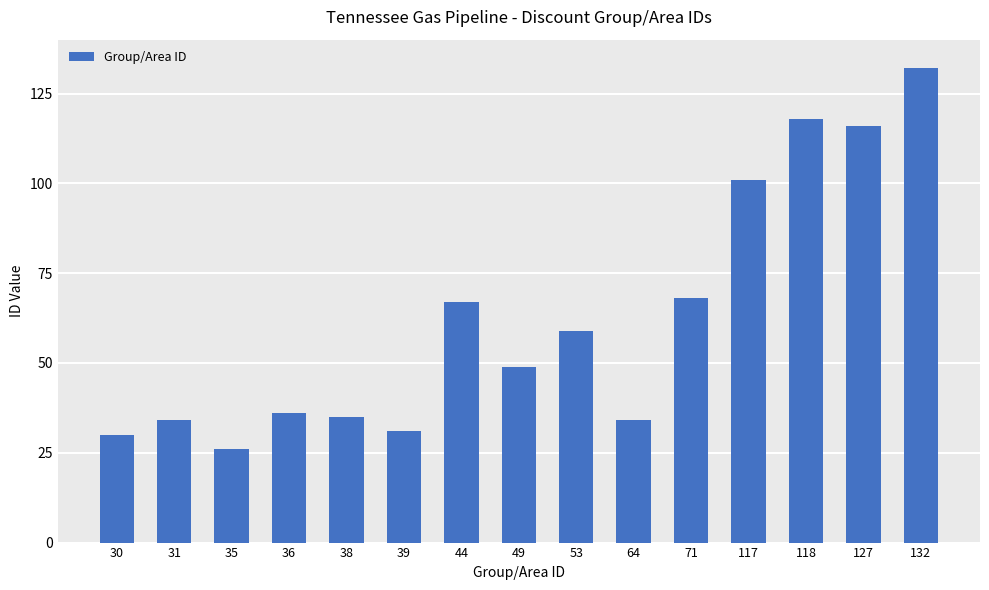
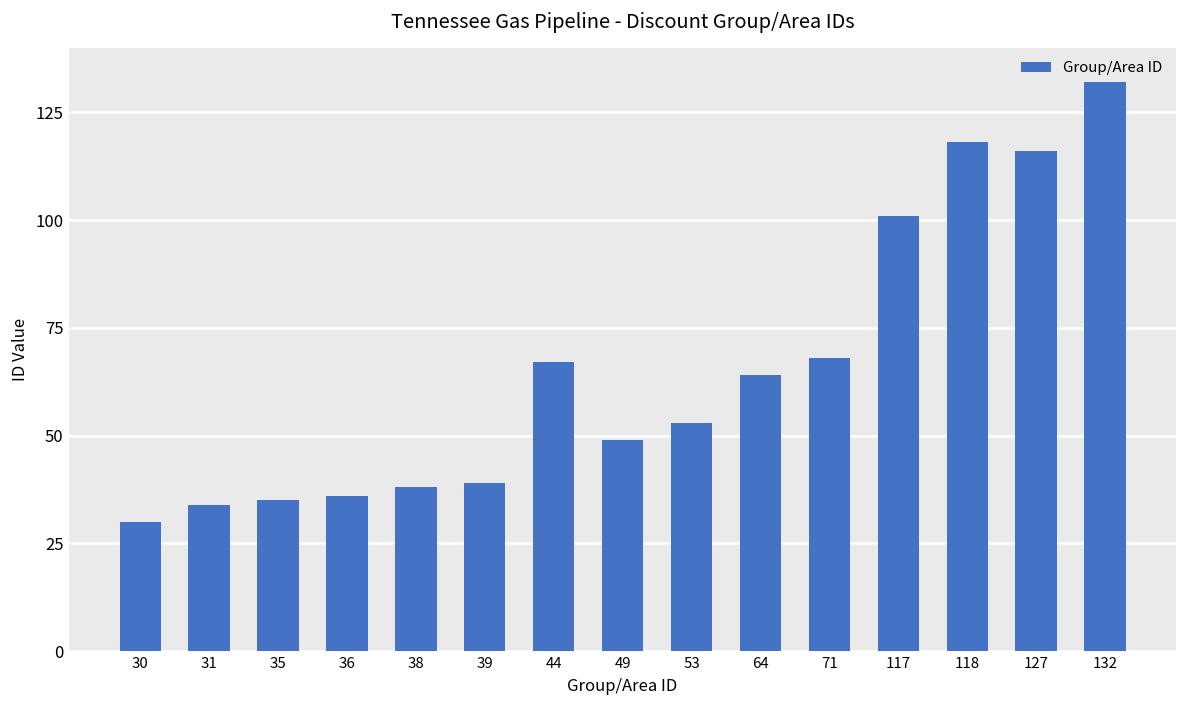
  {
    "30": 30,
    "31": 34,
-   "35": 26,
+   "35": 35,
    "36": 36,
-   "38": 35,
-   "39": 31,
+   "38": 38,
+   "39": 39,
    "44": 67,
    "49": 49,
-   "53": 59,
-   "64": 34,
+   "53": 53,
+   "64": 64,
    "71": 68,
    "117": 101,
    "118": 118,
    "127": 116,
    "132": 132
  }
